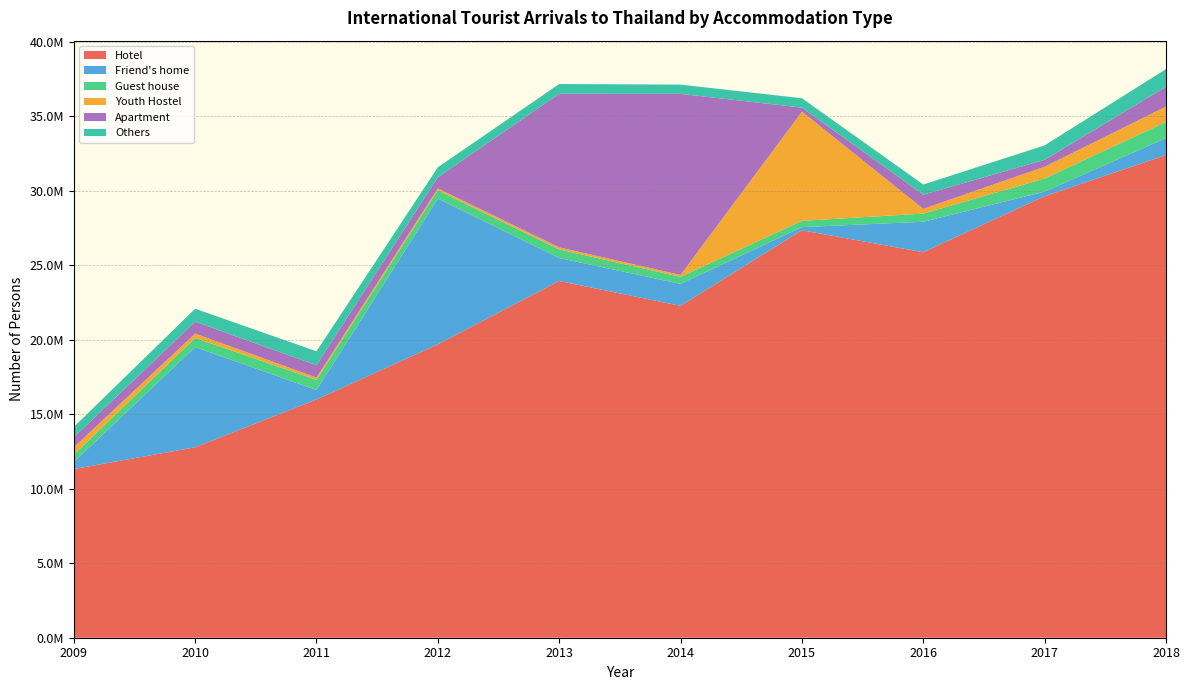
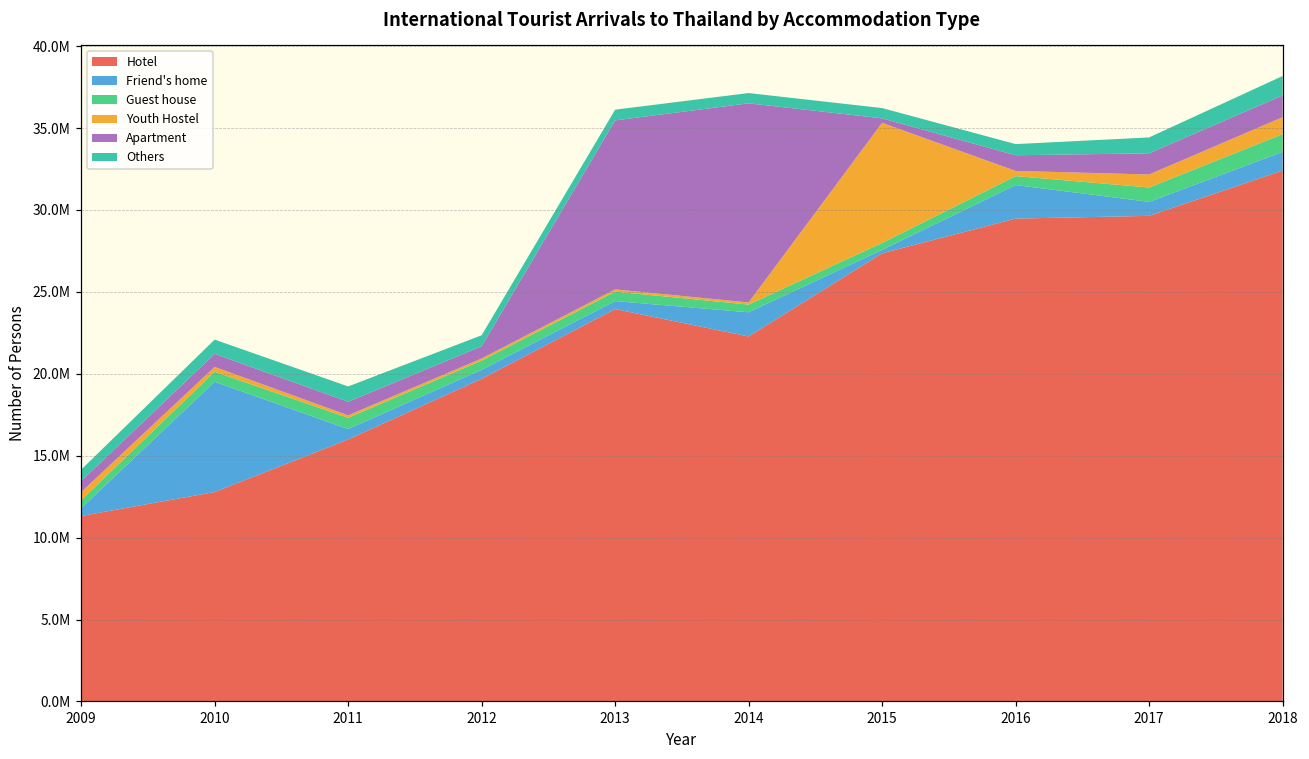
  {
    "Hotel": {
      "2009": 11300000,
      "2010": 12800000,
      "2011": 16000000,
      "2012": 19700000,
      "2013": 24000000,
      "2014": 22300000,
      "2015": 27400000,
-     "2016": 25900000,
+     "2016": 29500000,
      "2017": 29600000,
      "2018": 32400000
    },
    "Friend's home": {
      "2009": 500000,
      "2010": 6700000,
      "2011": 600000,
-     "2012": 9800000,
-     "2013": 1500000,
+     "2012": 600000,
+     "2013": 500000,
      "2014": 1500000,
      "2015": 200000,
      "2016": 2000000,
-     "2017": 300000,
+     "2017": 900000,
      "2018": 1100000
    },
    "Youth Hostel": {
      "2009": 500000,
      "2010": 300000,
      "2015": 7300000,
      "2016": 300000,
      "2017": 800000,
      "2018": 1000000
    },
    "Apartment": {
      "2009": 700000,
      "2010": 800000,
      "2011": 800000,
      "2012": 700000,
      "2013": 10300000,
      "2014": 12200000,
      "2015": 300000,
      "2016": 1000000,
-     "2017": 500000,
+     "2017": 1300000,
      "2018": 1300000
    }
  }
